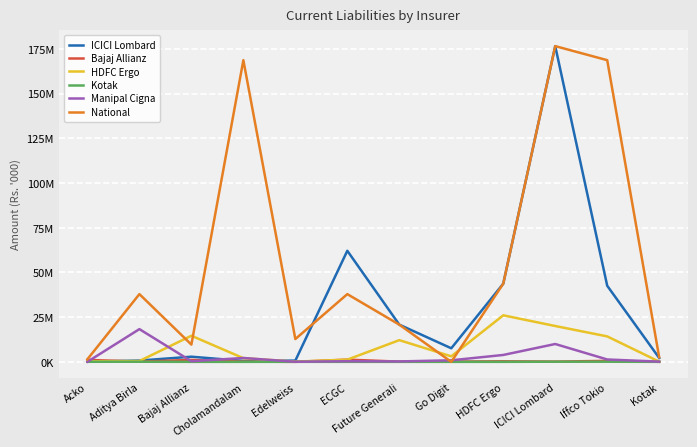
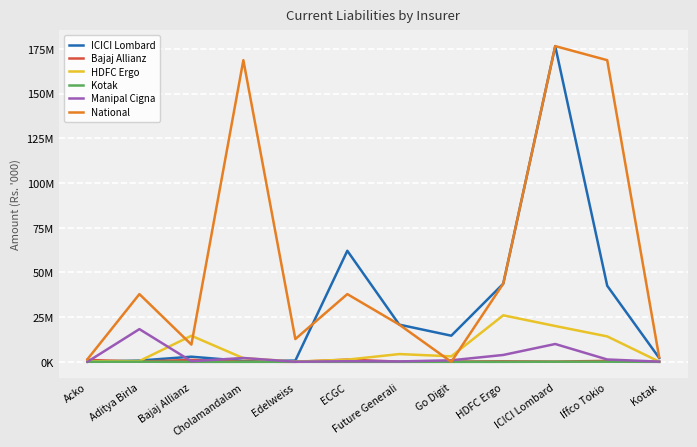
  {
    "ICICI Lombard": {
      "Bajaj Allianz": 3000000,
      "ECGC": 62000000,
-     "Go Digit": 8000000,
+     "Go Digit": 15000000,
      "Iffco Tokio": 43000000
    },
    "HDFC Ergo": {
      "Bajaj Allianz": 15000000,
-     "Future Generali": 12000000,
+     "Future Generali": 4000000,
      "Go Digit": 3000000,
      "HDFC Ergo": 26000000,
      "ICICI Lombard": 20000000,
      "Iffco Tokio": 14000000
    },
    "Manipal Cigna": {
      "Aditya Birla": 18000000,
      "HDFC Ergo": 4000000,
      "ICICI Lombard": 10000000
    }
  }
